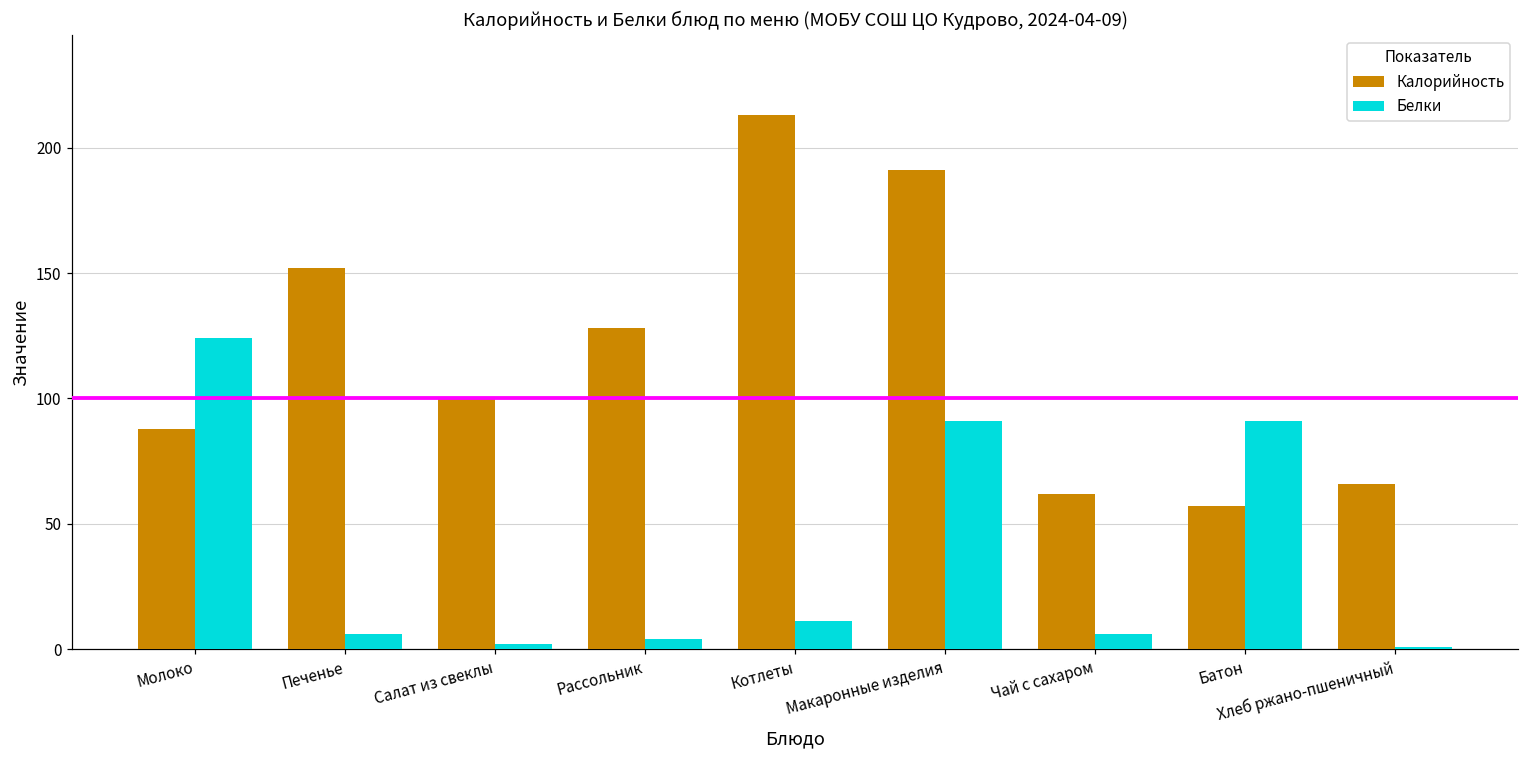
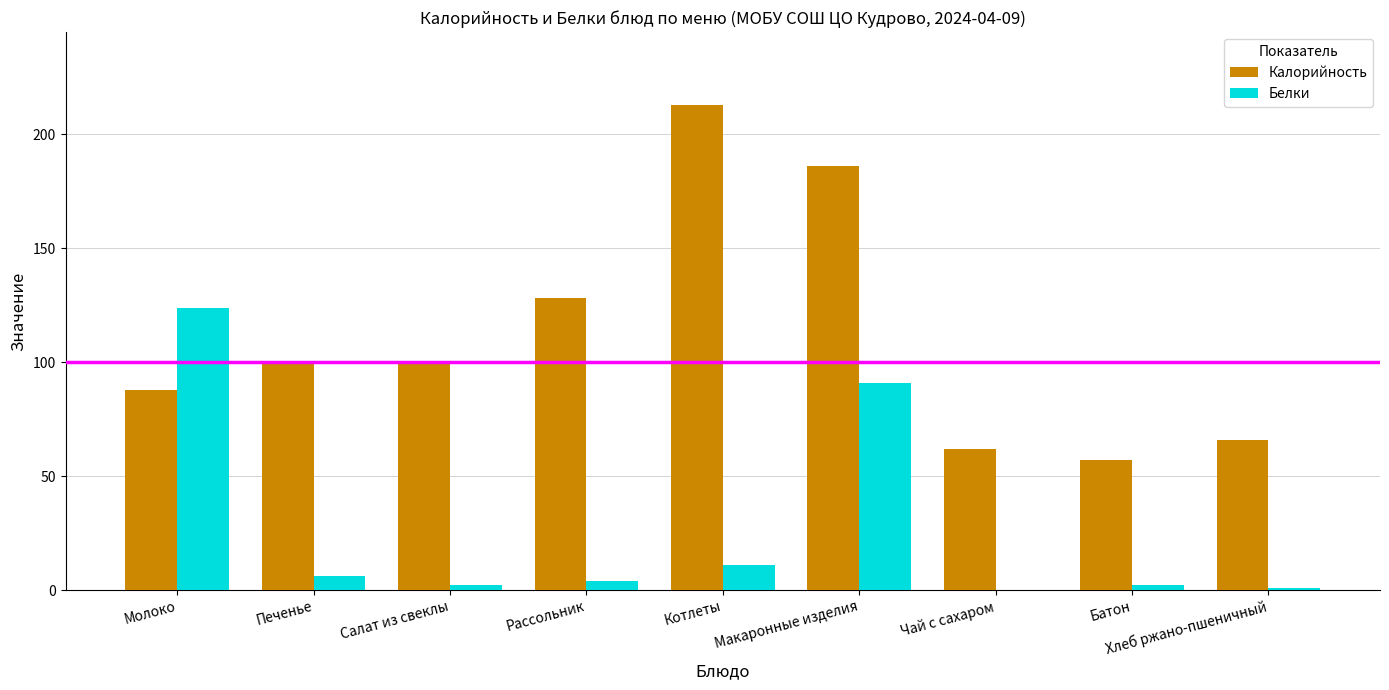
  {
    "Калорийность": {
      "Молоко": 88,
-     "Печенье": 152,
+     "Печенье": 100,
      "Салат из свеклы": 100,
      "Рассольник": 128,
      "Котлеты": 213,
-     "Макаронные изделия": 191,
+     "Макаронные изделия": 186,
      "Чай с сахаром": 62,
      "Батон": 57,
      "Хлеб ржано-пшеничный": 66
    },
    "Белки": {
      "Молоко": 124,
      "Печенье": 6,
      "Салат из свеклы": 2,
      "Рассольник": 4,
      "Котлеты": 11,
      "Макаронные изделия": 91,
-     "Чай с сахаром": 6,
-     "Батон": 91
+     "Чай с сахаром": 0,
+     "Батон": 2
    }
  }
